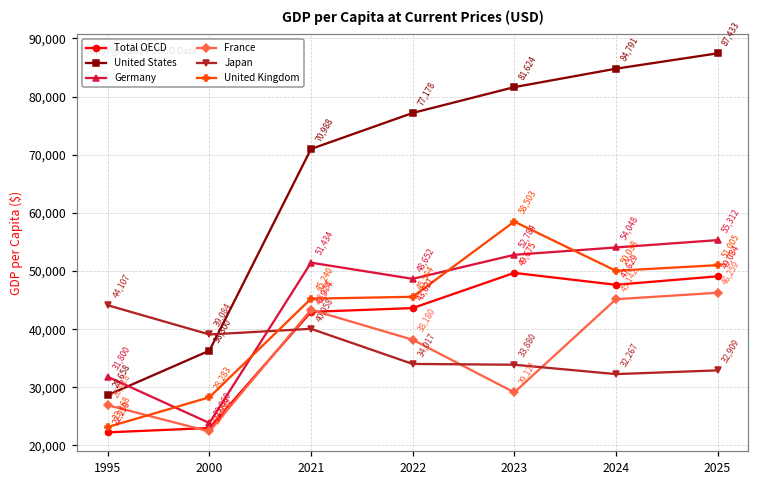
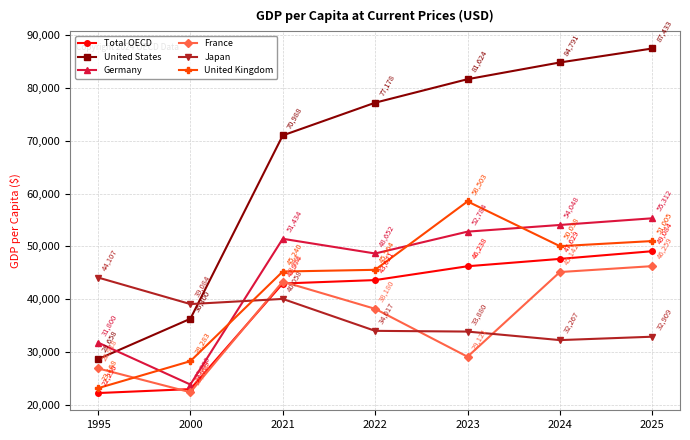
  {
    "Total OECD": {
-     "2023": "49,675"
+     "2023": "46,238"
    },
    "United States": {
      "2021": "70,988",
      "2022": "77,178",
      "2023": "81,624",
      "2024": "84,791",
      "2025": "87,433"
    },
    "France": {
      "2022": "38,180",
      "2023": "29,121"
    },
    "United Kingdom": {
      "2000": "28,283",
      "2023": "58,503"
    }
  }
